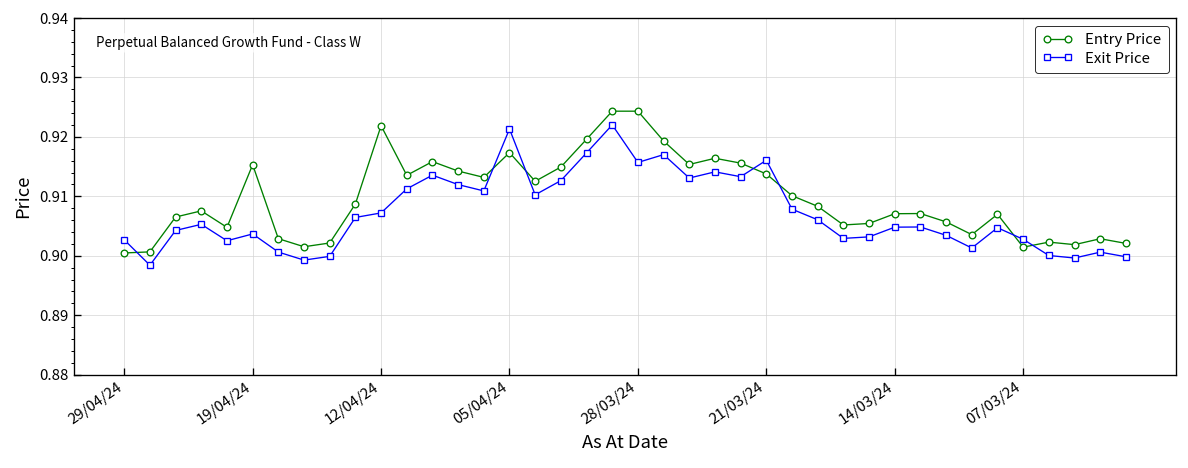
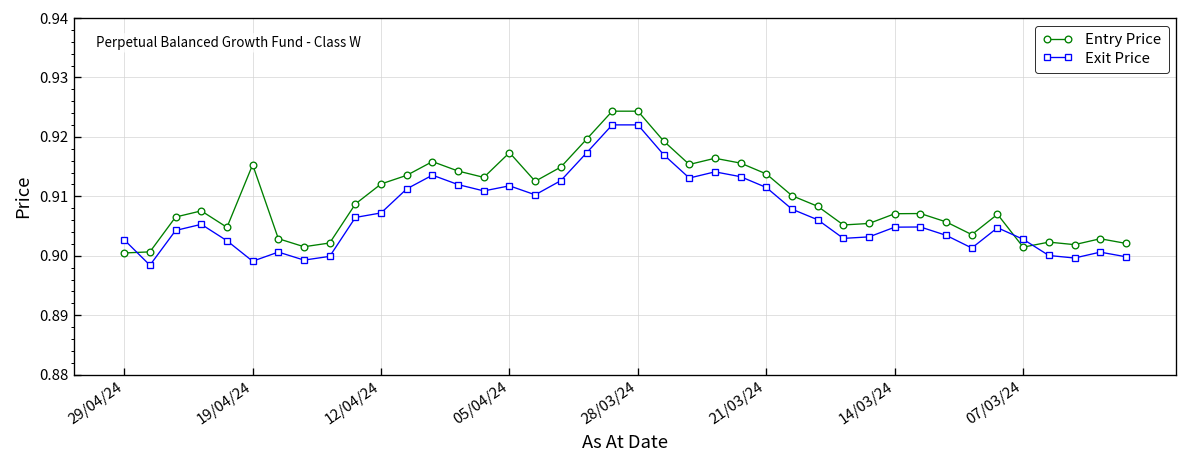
  {
    "Entry Price": {
      "29/04/24": 0.900,
      "19/04/24": 0.915,
-     "12/04/24": 0.922,
+     "12/04/24": 0.912,
      "05/04/24": 0.917,
      "28/03/24": 0.924,
      "21/03/24": 0.914,
      "14/03/24": 0.907,
      "07/03/24": 0.901
    },
    "Exit Price": {
      "29/04/24": 0.903,
-     "19/04/24": 0.904,
+     "19/04/24": 0.899,
      "12/04/24": 0.907,
-     "05/04/24": 0.921,
-     "28/03/24": 0.916,
-     "21/03/24": 0.916,
+     "05/04/24": 0.912,
+     "28/03/24": 0.922,
+     "21/03/24": 0.911,
      "14/03/24": 0.905,
      "07/03/24": 0.903
    }
  }
